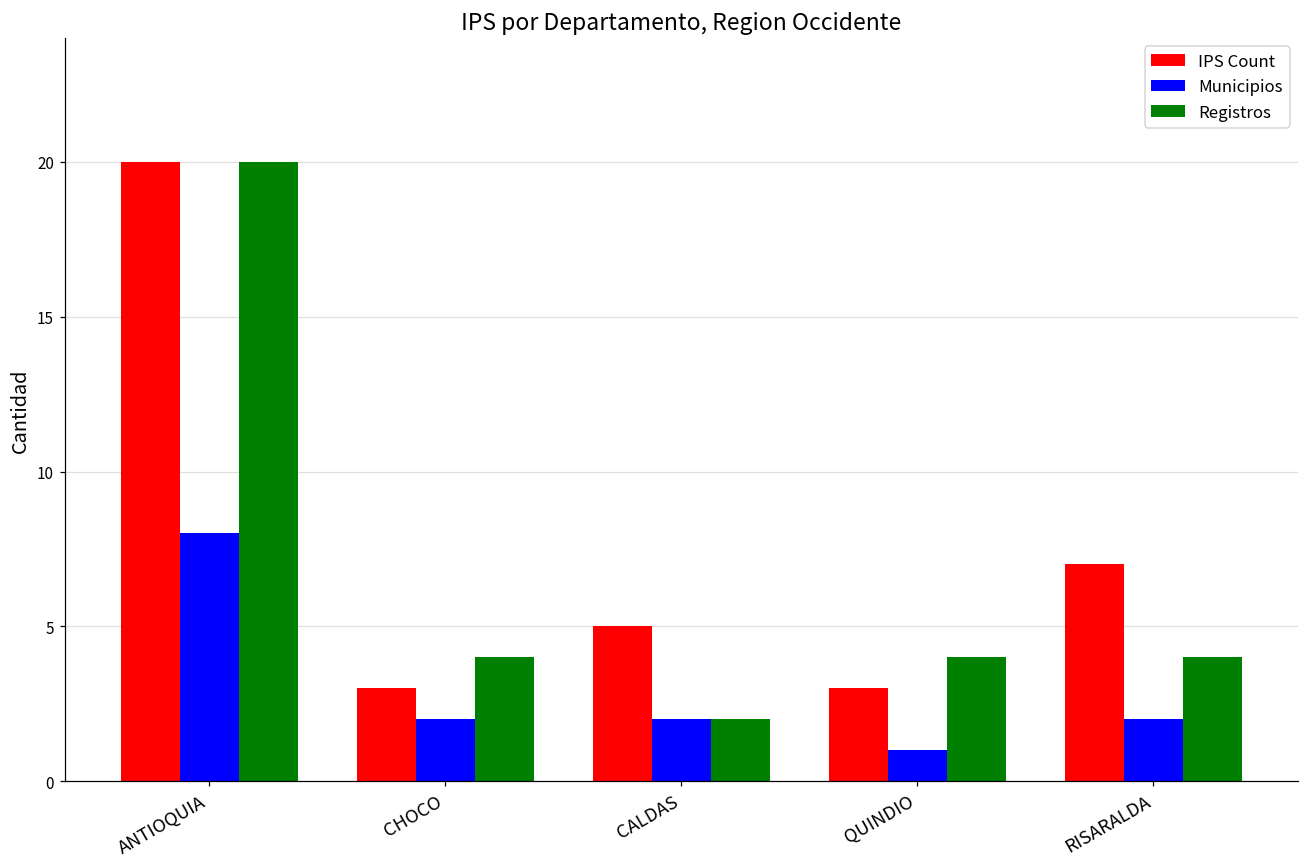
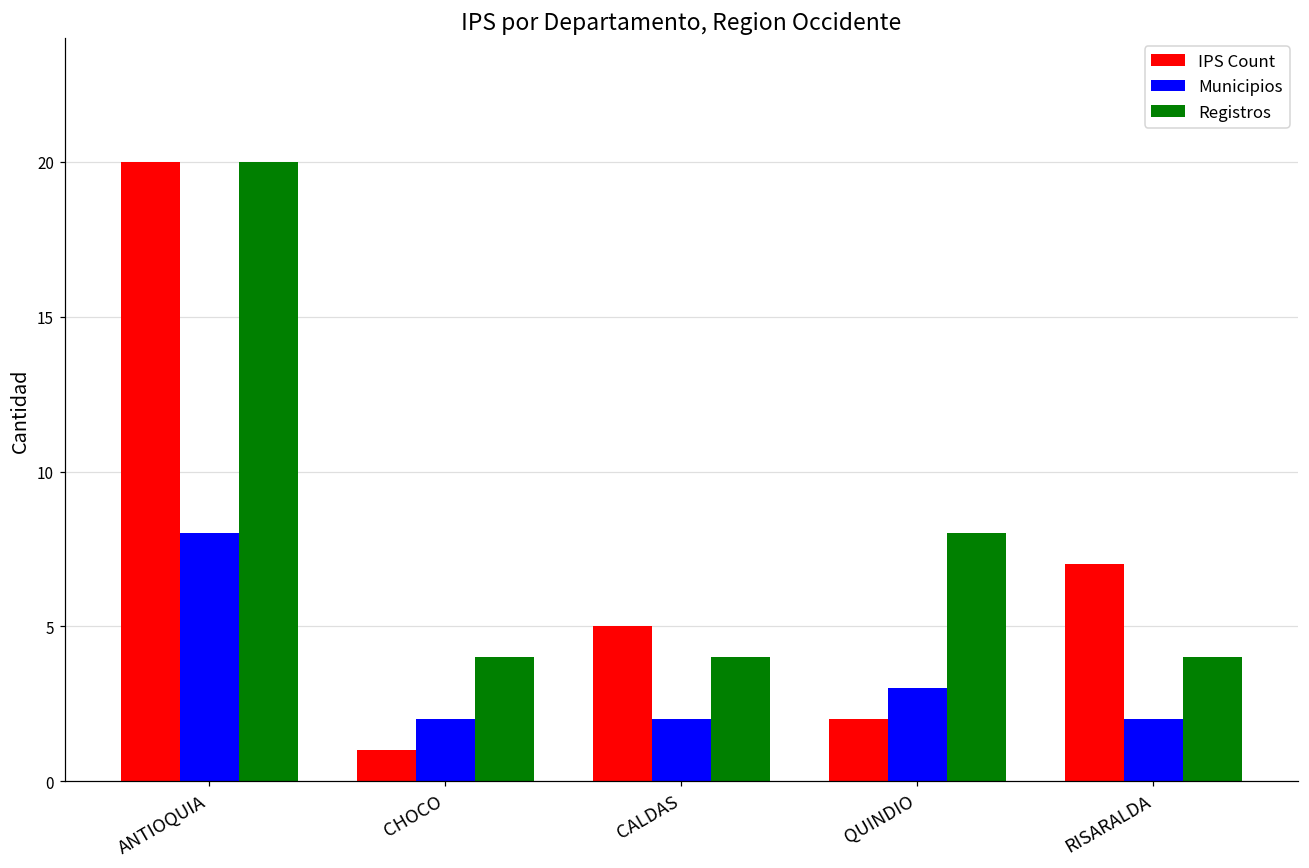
  {
    "IPS Count": {
      "ANTIOQUIA": 20,
-     "CHOCO": 3,
+     "CHOCO": 1,
      "CALDAS": 5,
-     "QUINDIO": 3,
+     "QUINDIO": 2,
      "RISARALDA": 7
    },
    "Municipios": {
      "ANTIOQUIA": 8,
      "CHOCO": 2,
      "CALDAS": 2,
-     "QUINDIO": 1,
+     "QUINDIO": 3,
      "RISARALDA": 2
    },
    "Registros": {
      "ANTIOQUIA": 20,
      "CHOCO": 4,
-     "CALDAS": 2,
-     "QUINDIO": 4,
+     "CALDAS": 4,
+     "QUINDIO": 8,
      "RISARALDA": 4
    }
  }
